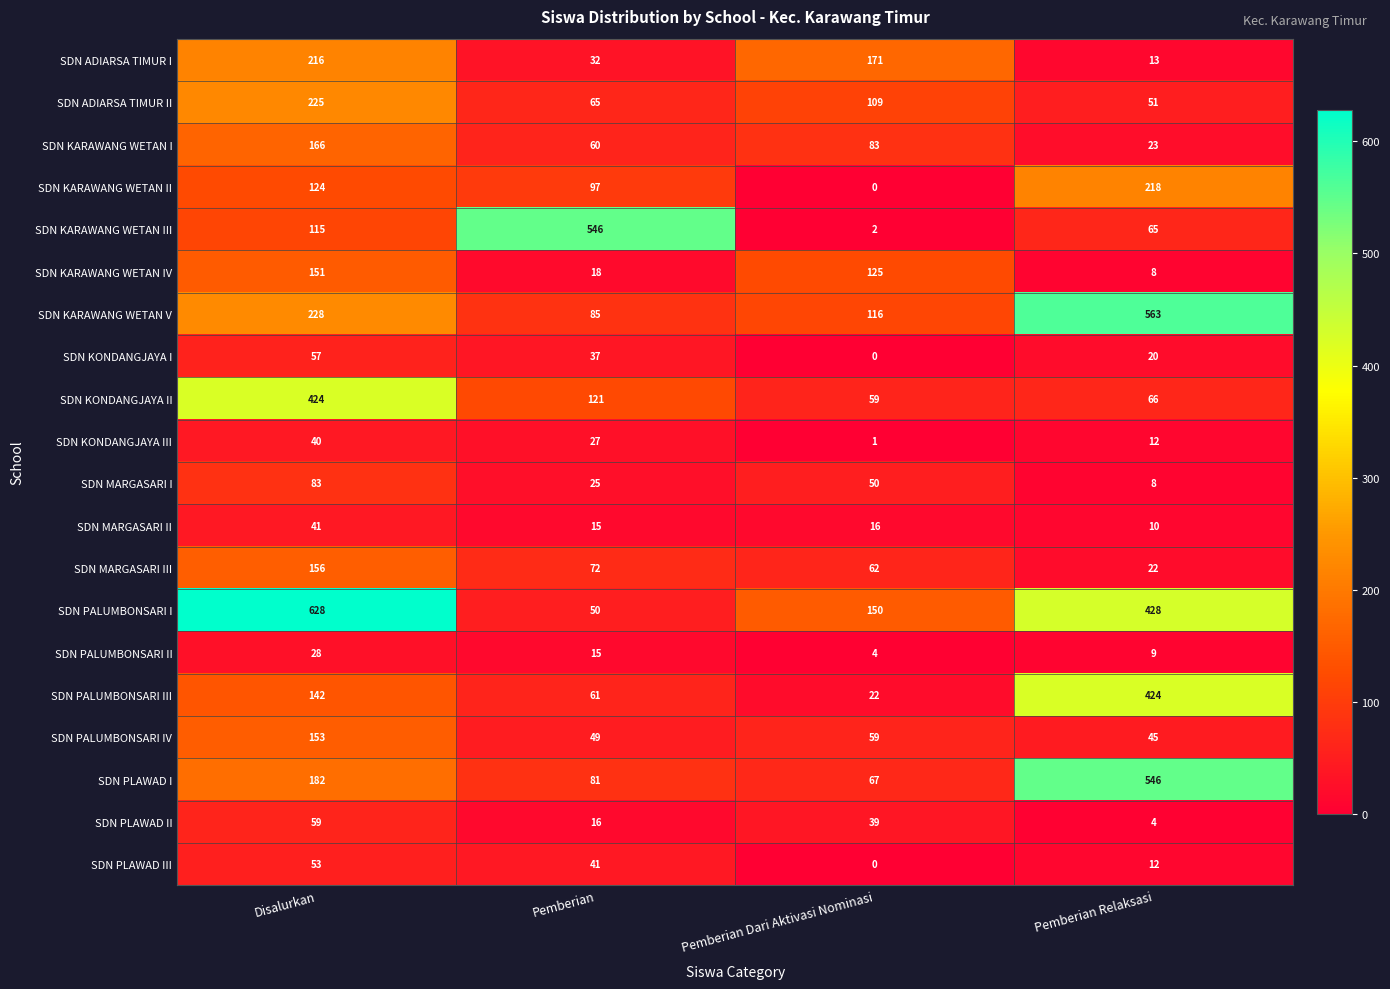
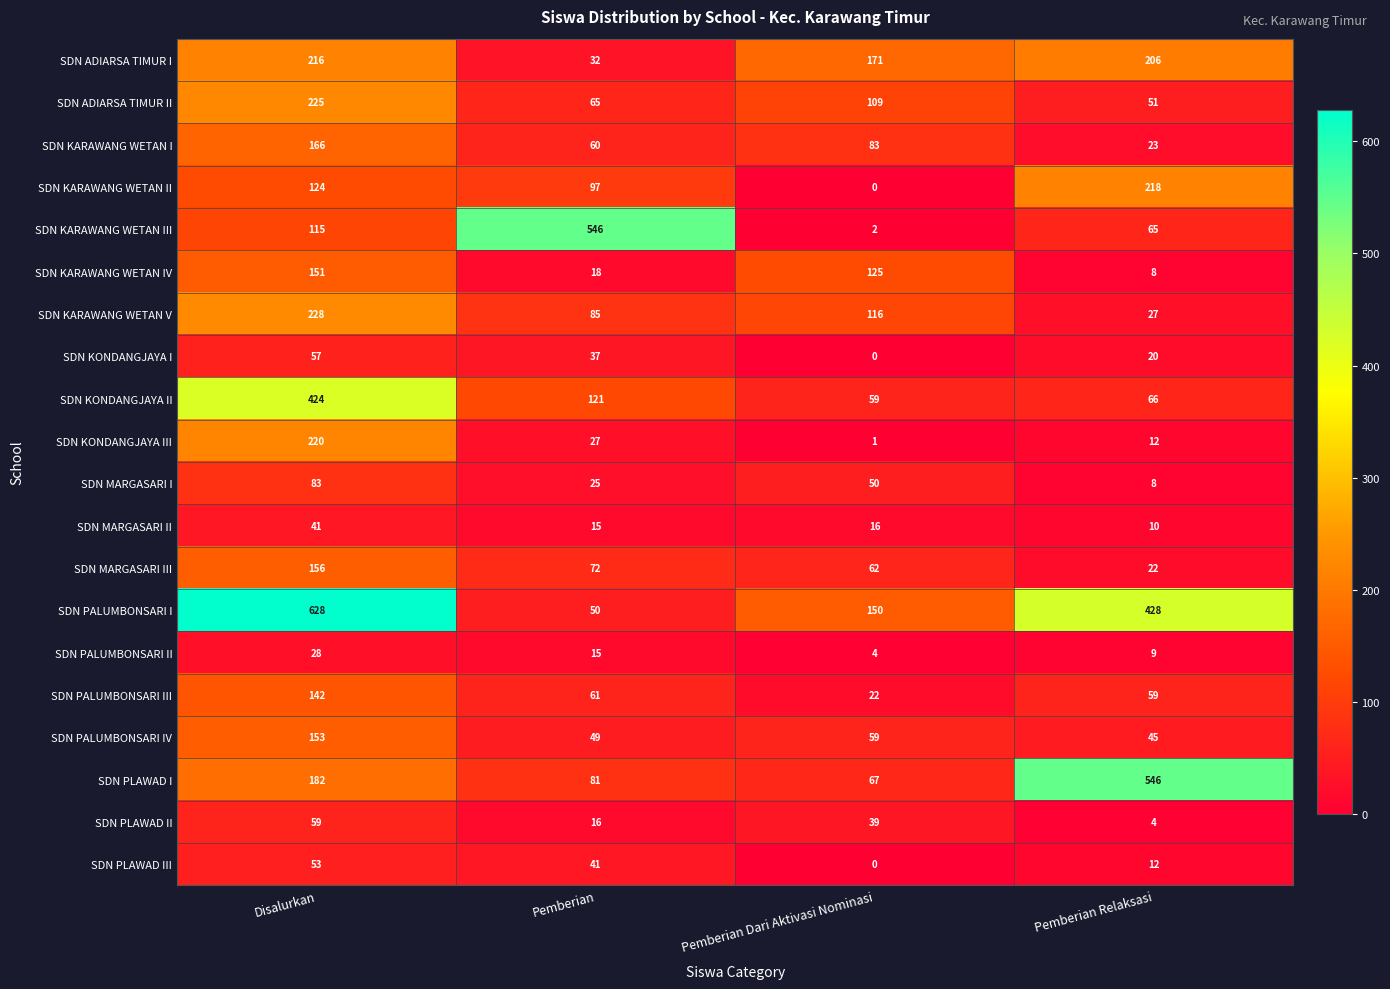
  {
    "SDN ADIARSA TIMUR I": {
      "Disalurkan": 216,
      "Pemberian": 32,
      "Pemberian Dari Aktivasi Nominasi": 171,
-     "Pemberian Relaksasi": 13
+     "Pemberian Relaksasi": 206
    },
    "SDN ADIARSA TIMUR II": {
      "Disalurkan": 225,
      "Pemberian": 65,
      "Pemberian Dari Aktivasi Nominasi": 109,
      "Pemberian Relaksasi": 51
    },
    "SDN KARAWANG WETAN I": {
      "Disalurkan": 166,
      "Pemberian": 60,
      "Pemberian Dari Aktivasi Nominasi": 83,
      "Pemberian Relaksasi": 23
    },
    "SDN KARAWANG WETAN II": {
      "Disalurkan": 124,
      "Pemberian": 97,
      "Pemberian Dari Aktivasi Nominasi": 0,
      "Pemberian Relaksasi": 218
    },
    "SDN KARAWANG WETAN III": {
      "Disalurkan": 115,
      "Pemberian": 546,
      "Pemberian Dari Aktivasi Nominasi": 2,
      "Pemberian Relaksasi": 65
    },
    "SDN KARAWANG WETAN IV": {
      "Disalurkan": 151,
      "Pemberian": 18,
      "Pemberian Dari Aktivasi Nominasi": 125,
      "Pemberian Relaksasi": 8
    },
    "SDN KARAWANG WETAN V": {
      "Disalurkan": 228,
      "Pemberian": 85,
      "Pemberian Dari Aktivasi Nominasi": 116,
-     "Pemberian Relaksasi": 563
+     "Pemberian Relaksasi": 27
    },
    "SDN KONDANGJAYA I": {
      "Disalurkan": 57,
      "Pemberian": 37,
      "Pemberian Dari Aktivasi Nominasi": 0,
      "Pemberian Relaksasi": 20
    },
    "SDN KONDANGJAYA II": {
      "Disalurkan": 424,
      "Pemberian": 121,
      "Pemberian Dari Aktivasi Nominasi": 59,
      "Pemberian Relaksasi": 66
    },
    "SDN KONDANGJAYA III": {
-     "Disalurkan": 40,
+     "Disalurkan": 220,
      "Pemberian": 27,
      "Pemberian Dari Aktivasi Nominasi": 1,
      "Pemberian Relaksasi": 12
    },
    "SDN MARGASARI I": {
      "Disalurkan": 83,
      "Pemberian": 25,
      "Pemberian Dari Aktivasi Nominasi": 50,
      "Pemberian Relaksasi": 8
    },
    "SDN MARGASARI II": {
      "Disalurkan": 41,
      "Pemberian": 15,
      "Pemberian Dari Aktivasi Nominasi": 16,
      "Pemberian Relaksasi": 10
    },
    "SDN MARGASARI III": {
      "Disalurkan": 156,
      "Pemberian": 72,
      "Pemberian Dari Aktivasi Nominasi": 62,
      "Pemberian Relaksasi": 22
    },
    "SDN PALUMBONSARI I": {
      "Disalurkan": 628,
      "Pemberian": 50,
      "Pemberian Dari Aktivasi Nominasi": 150,
      "Pemberian Relaksasi": 428
    },
    "SDN PALUMBONSARI II": {
      "Disalurkan": 28,
      "Pemberian": 15,
      "Pemberian Dari Aktivasi Nominasi": 4,
      "Pemberian Relaksasi": 9
    },
    "SDN PALUMBONSARI III": {
      "Disalurkan": 142,
      "Pemberian": 61,
      "Pemberian Dari Aktivasi Nominasi": 22,
-     "Pemberian Relaksasi": 424
+     "Pemberian Relaksasi": 59
    },
    "SDN PALUMBONSARI IV": {
      "Disalurkan": 153,
      "Pemberian": 49,
      "Pemberian Dari Aktivasi Nominasi": 59,
      "Pemberian Relaksasi": 45
    },
    "SDN PLAWAD I": {
      "Disalurkan": 182,
      "Pemberian": 81,
      "Pemberian Dari Aktivasi Nominasi": 67,
      "Pemberian Relaksasi": 546
    },
    "SDN PLAWAD II": {
      "Disalurkan": 59,
      "Pemberian": 16,
      "Pemberian Dari Aktivasi Nominasi": 39,
      "Pemberian Relaksasi": 4
    },
    "SDN PLAWAD III": {
      "Disalurkan": 53,
      "Pemberian": 41,
      "Pemberian Dari Aktivasi Nominasi": 0,
      "Pemberian Relaksasi": 12
    }
  }
